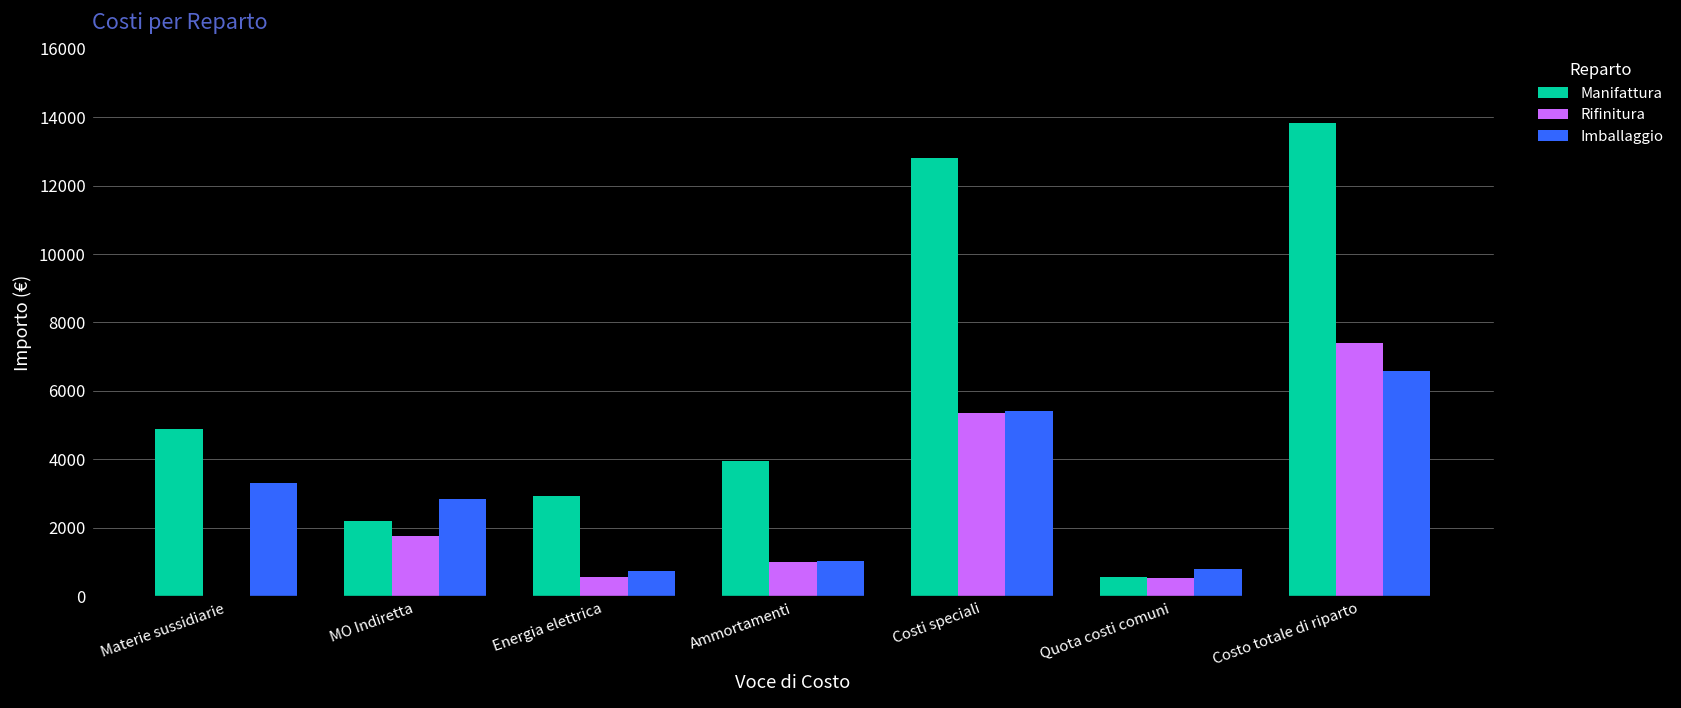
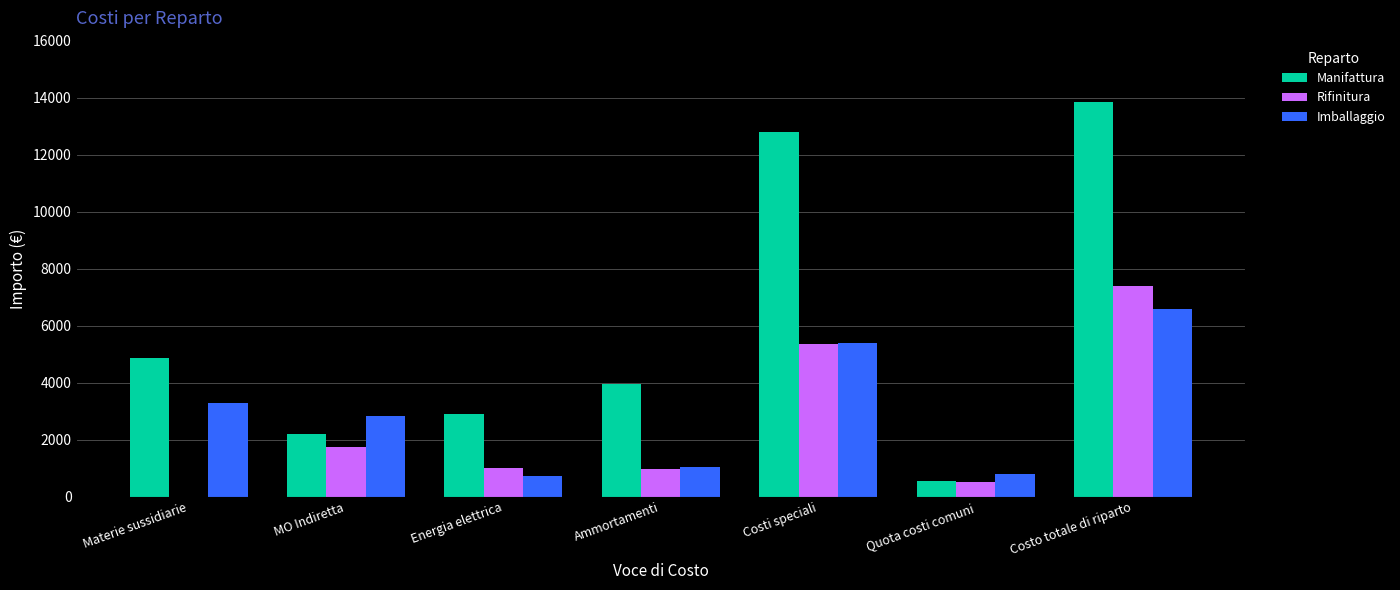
  {
    "Manifattura": {
      "Materie sussidiarie": 4900,
      "MO Indiretta": 2200,
      "Energia elettrica": 2900,
      "Ammortamenti": 4000,
      "Costi speciali": 12800,
      "Quota costi comuni": 500,
      "Costo totale di riparto": 13800
    },
    "Rifinitura": {
      "Materie sussidiarie": 0,
      "MO Indiretta": 1800,
-     "Energia elettrica": 500,
+     "Energia elettrica": 1000,
      "Ammortamenti": 1000,
      "Costi speciali": 5300,
      "Quota costi comuni": 500,
      "Costo totale di riparto": 7400
    },
    "Imballaggio": {
      "Materie sussidiarie": 3300,
      "MO Indiretta": 2800,
      "Energia elettrica": 700,
      "Ammortamenti": 1000,
      "Costi speciali": 5400,
      "Quota costi comuni": 800,
      "Costo totale di riparto": 6600
    }
  }
